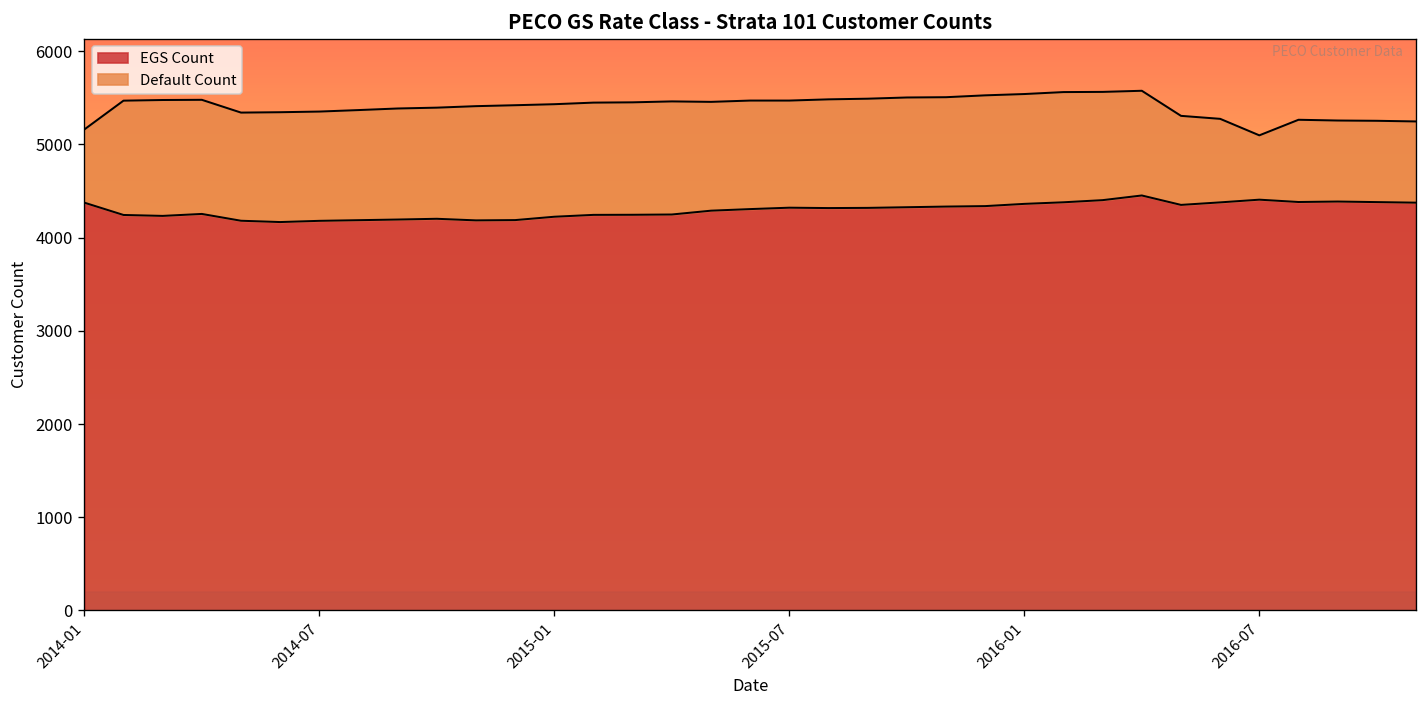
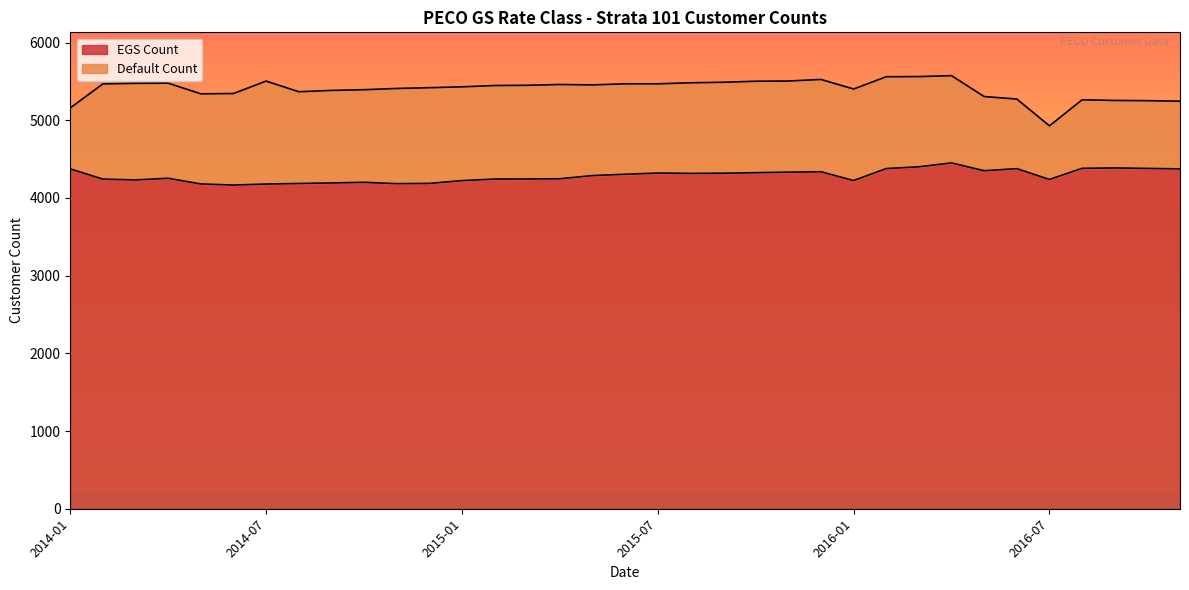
  {
    "EGS Count": {
      "2014-01": 4400,
      "2014-07": 4200,
      "2015-01": 4200,
      "2015-07": 4300,
-     "2016-01": 4400,
-     "2016-07": 4400
+     "2016-01": 4200,
+     "2016-07": 4200
    },
    "Default Count": {
      "2014-01": 800,
-     "2014-07": 1200,
+     "2014-07": 1300,
      "2015-01": 1200,
      "2015-07": 1100,
      "2016-01": 1200,
      "2016-07": 700
    }
  }
